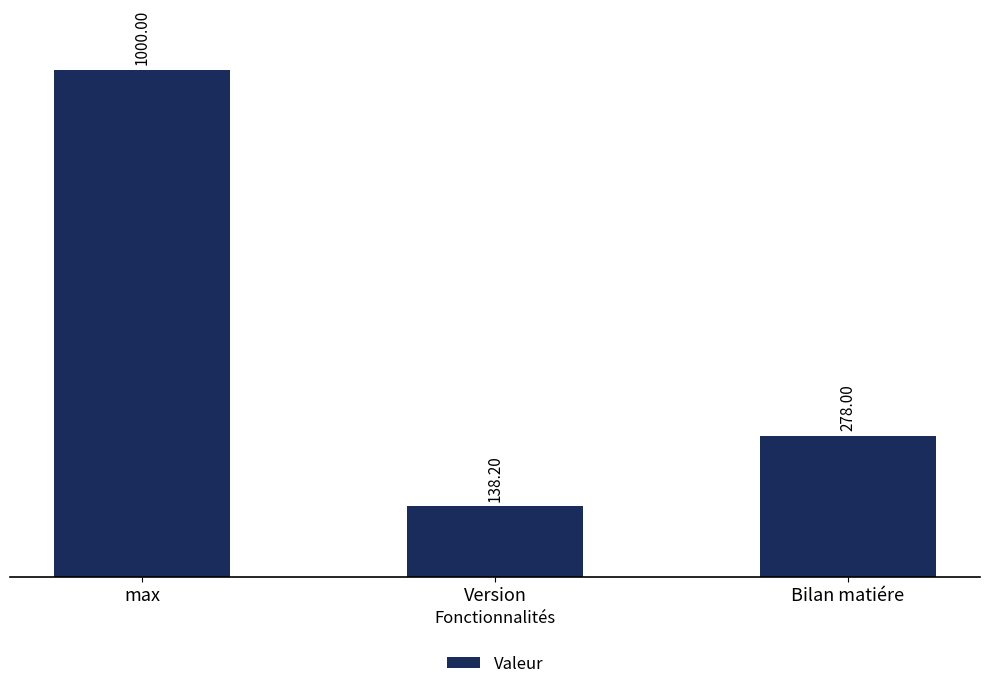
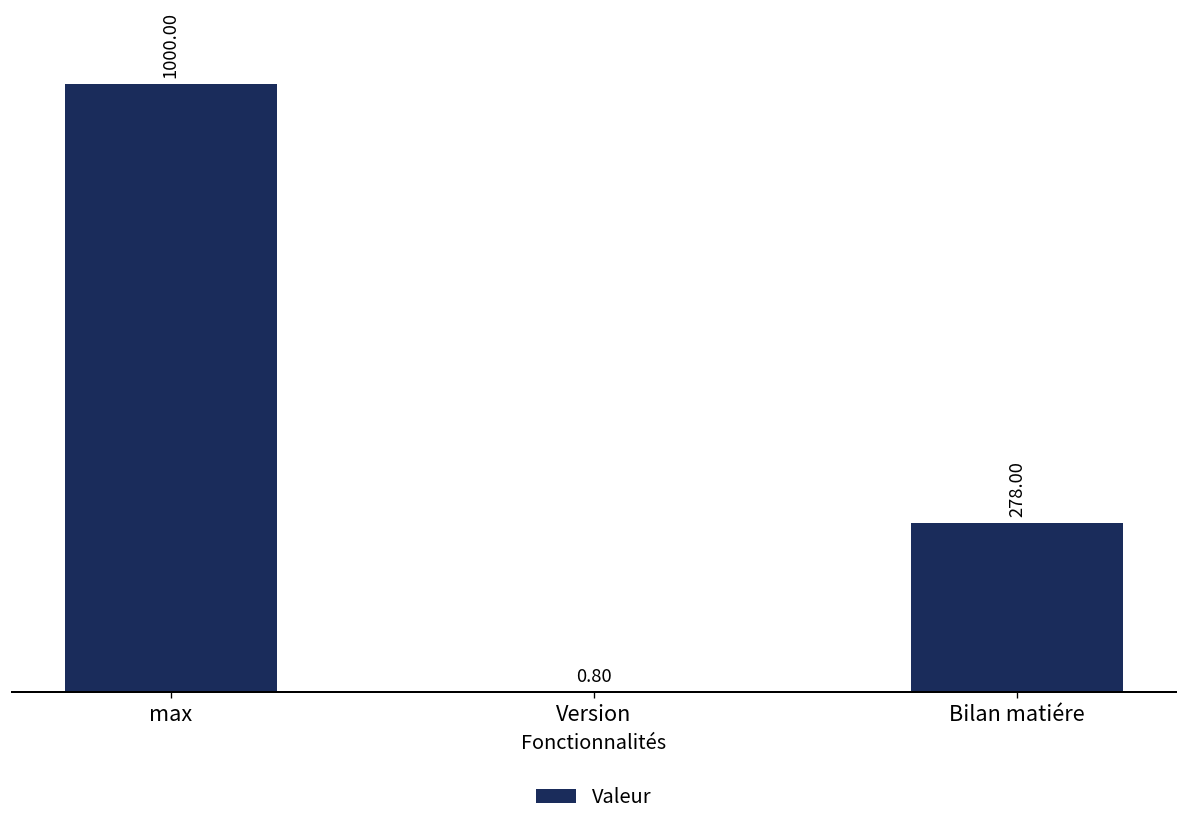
  {
    "max": 1000.00,
-   "Version": 138.20,
+   "Version": 0.80,
    "Bilan matiére": 278.00
  }
